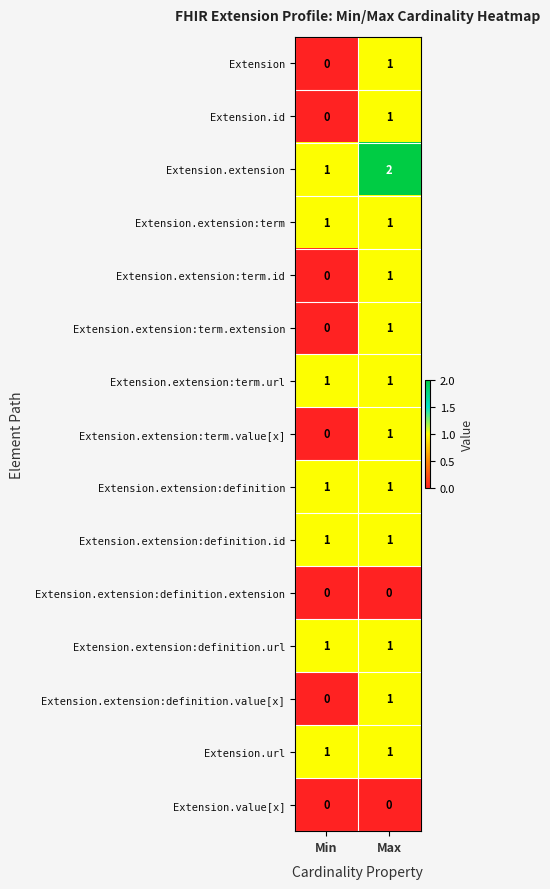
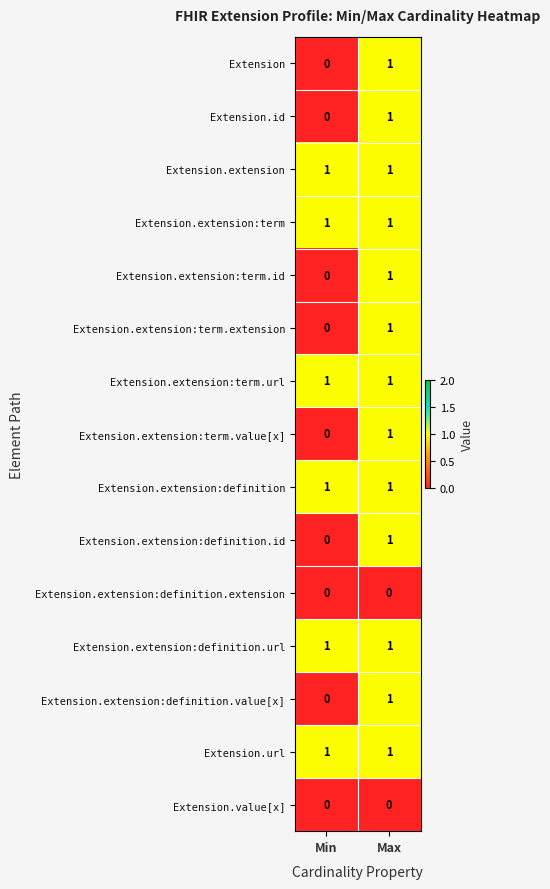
  {
    "Extension": {
      "Min": 0,
      "Max": 1
    },
    "Extension.id": {
      "Min": 0,
      "Max": 1
    },
    "Extension.extension": {
      "Min": 1,
-     "Max": 2
+     "Max": 1
    },
    "Extension.extension:term": {
      "Min": 1,
      "Max": 1
    },
    "Extension.extension:term.id": {
      "Min": 0,
      "Max": 1
    },
    "Extension.extension:term.extension": {
      "Min": 0,
      "Max": 1
    },
    "Extension.extension:term.url": {
      "Min": 1,
      "Max": 1
    },
    "Extension.extension:term.value[x]": {
      "Min": 0,
      "Max": 1
    },
    "Extension.extension:definition": {
      "Min": 1,
      "Max": 1
    },
    "Extension.extension:definition.id": {
-     "Min": 1,
+     "Min": 0,
      "Max": 1
    },
    "Extension.extension:definition.extension": {
      "Min": 0,
      "Max": 0
    },
    "Extension.extension:definition.url": {
      "Min": 1,
      "Max": 1
    },
    "Extension.extension:definition.value[x]": {
      "Min": 0,
      "Max": 1
    },
    "Extension.url": {
      "Min": 1,
      "Max": 1
    },
    "Extension.value[x]": {
      "Min": 0,
      "Max": 0
    }
  }
